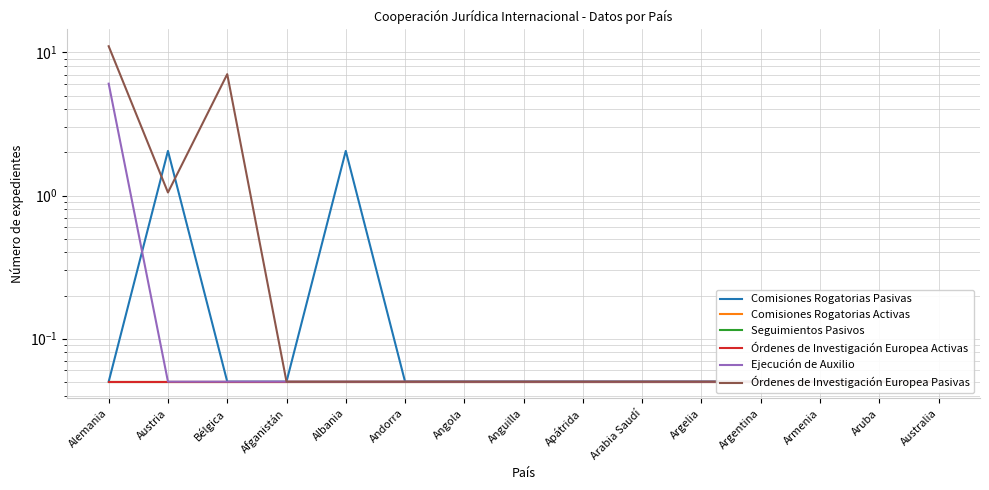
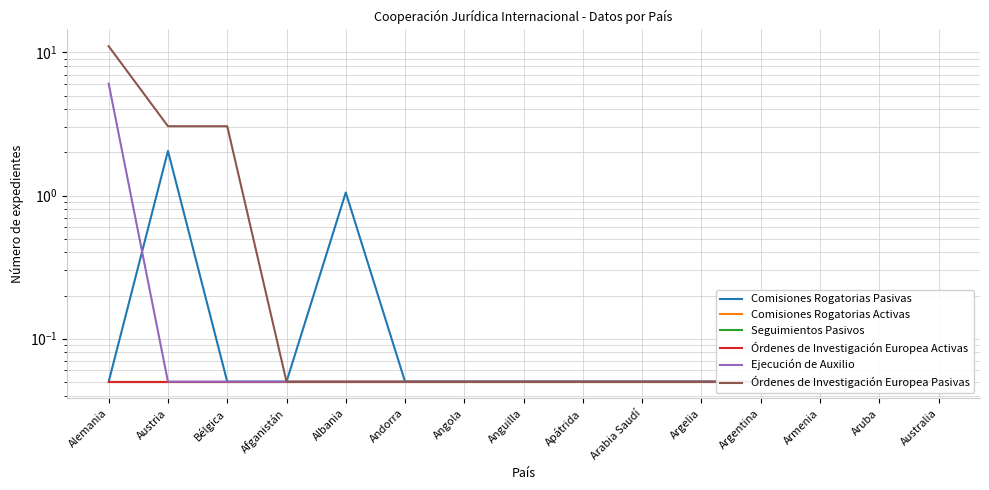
  {
    "Comisiones Rogatorias Pasivas": {
      "Austria": 2.1,
-     "Albania": 2.1
+     "Albania": 1.1
    },
    "Ejecución de Auxilio": {
      "Alemania": 6.1
    },
    "Órdenes de Investigación Europea Pasivas": {
      "Alemania": 11,
-     "Austria": 1.1,
-     "Bélgica": 7
+     "Austria": 3.1,
+     "Bélgica": 3.1
    }
  }
